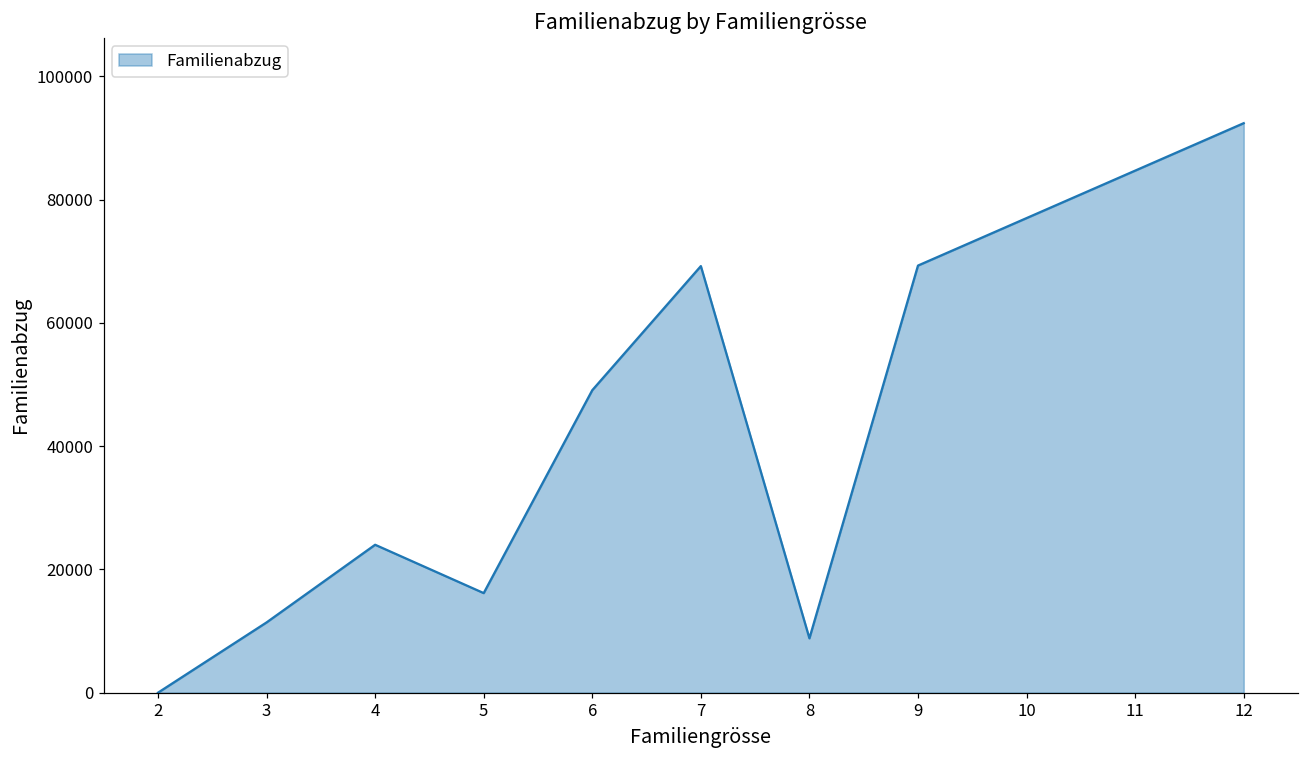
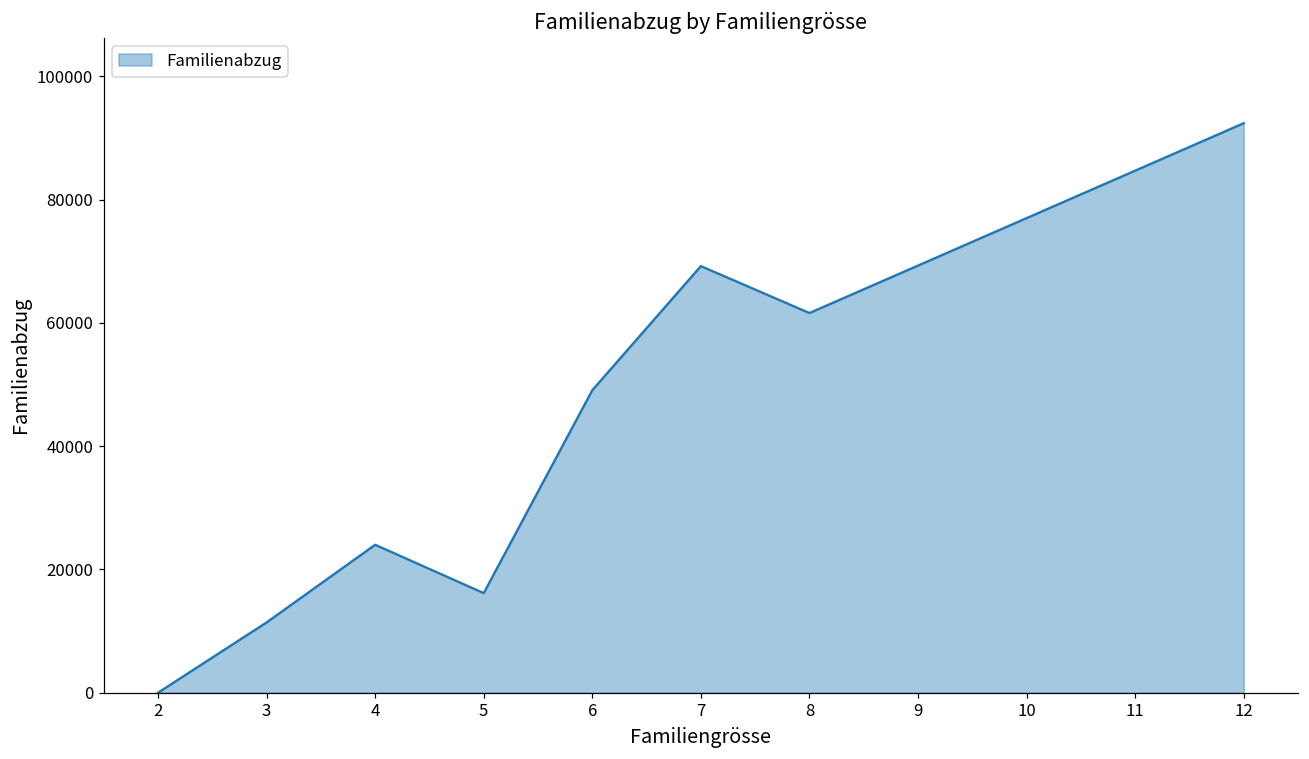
  {
    "2": 0,
    "3": 11000,
    "4": 24000,
    "5": 16000,
    "6": 49000,
    "7": 69000,
-   "8": 9000,
+   "8": 62000,
    "9": 69000,
    "10": 77000,
    "11": 85000,
    "12": 92000
  }
